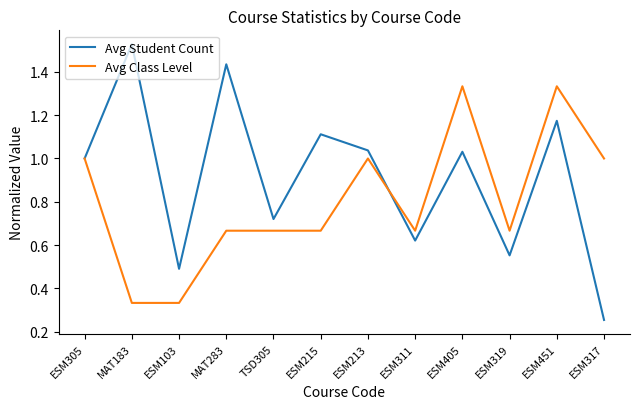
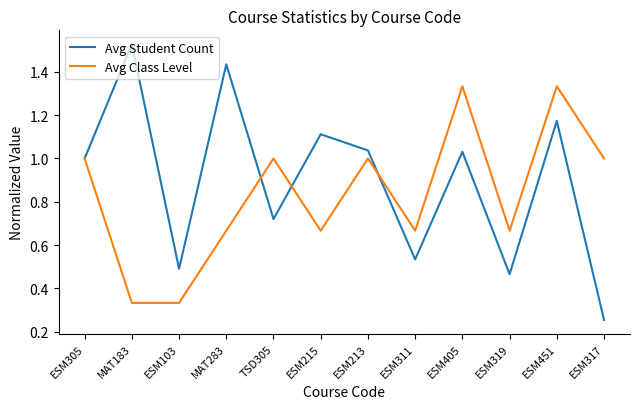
  {
    "Avg Student Count": {
      "ESM103": 0.49,
      "MAT283": 1.43,
      "TSD305": 0.72,
      "ESM215": 1.11,
      "ESM213": 1.04,
-     "ESM311": 0.62,
+     "ESM311": 0.53,
      "ESM405": 1.03,
-     "ESM319": 0.55,
+     "ESM319": 0.47,
      "ESM451": 1.17,
      "ESM317": 0.25
    },
    "Avg Class Level": {
      "MAT183": 0.33,
      "ESM103": 0.33,
      "MAT283": 0.67,
-     "TSD305": 0.67,
+     "TSD305": 1.00,
      "ESM215": 0.67,
      "ESM213": 1.00,
      "ESM311": 0.67,
      "ESM405": 1.33,
      "ESM319": 0.67,
      "ESM451": 1.33,
      "ESM317": 1.00
    }
  }
